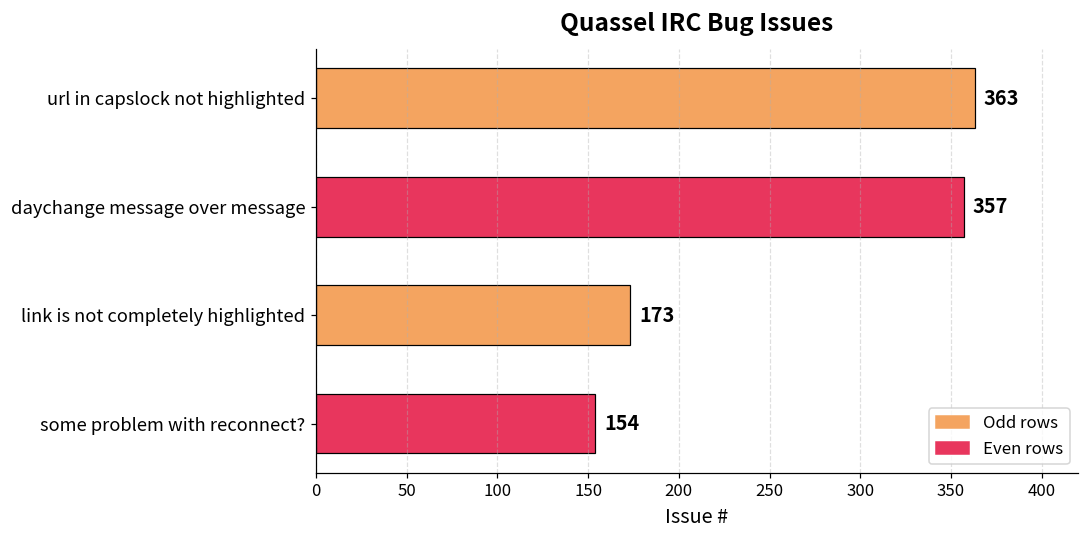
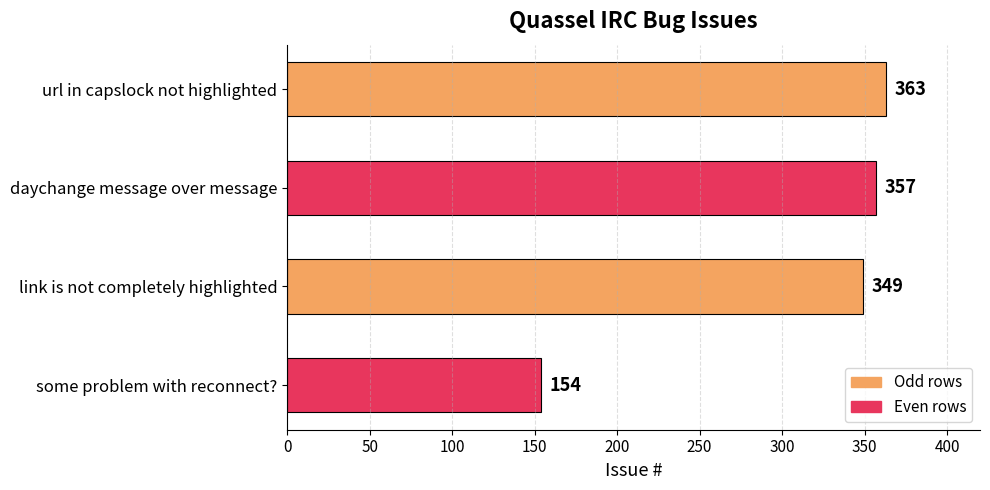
  {
    "url in capslock not highlighted": 363,
    "daychange message over message": 357,
-   "link is not completely highlighted": 173,
+   "link is not completely highlighted": 349,
    "some problem with reconnect?": 154
  }
